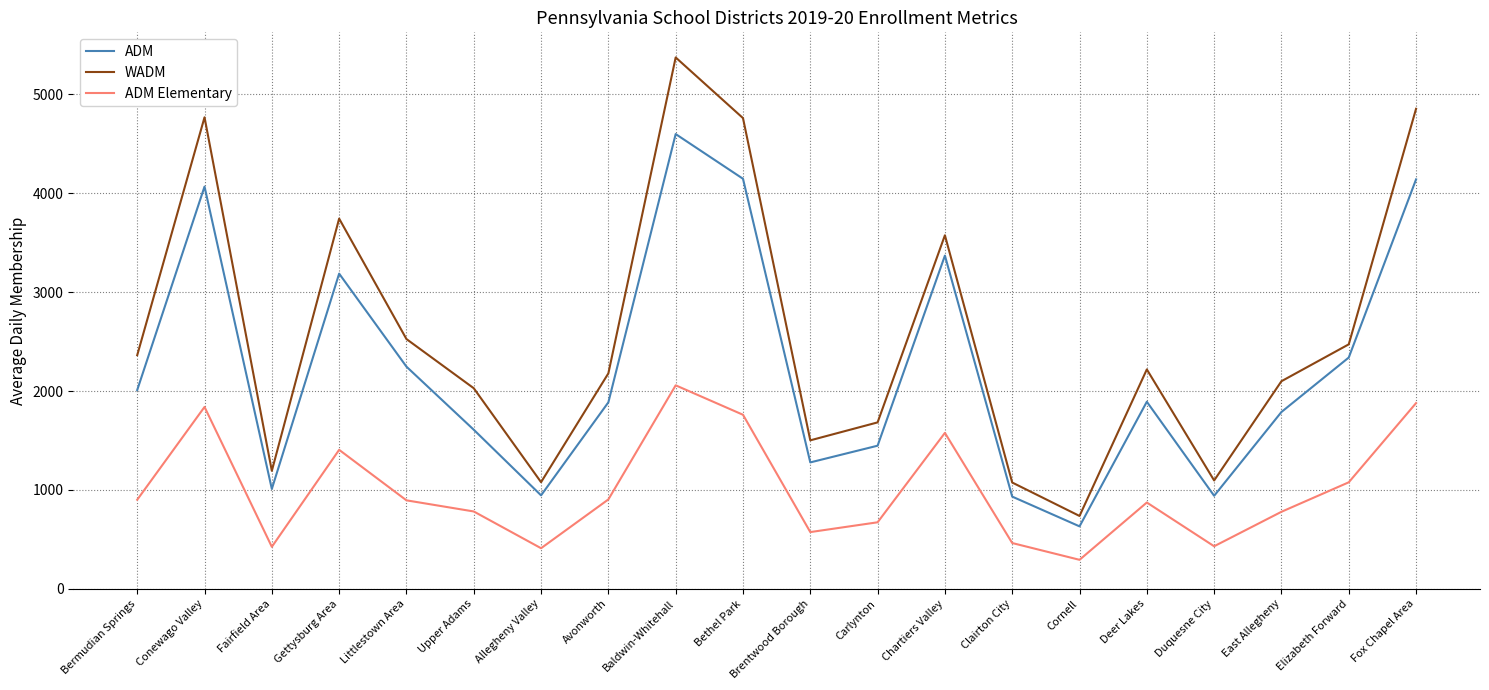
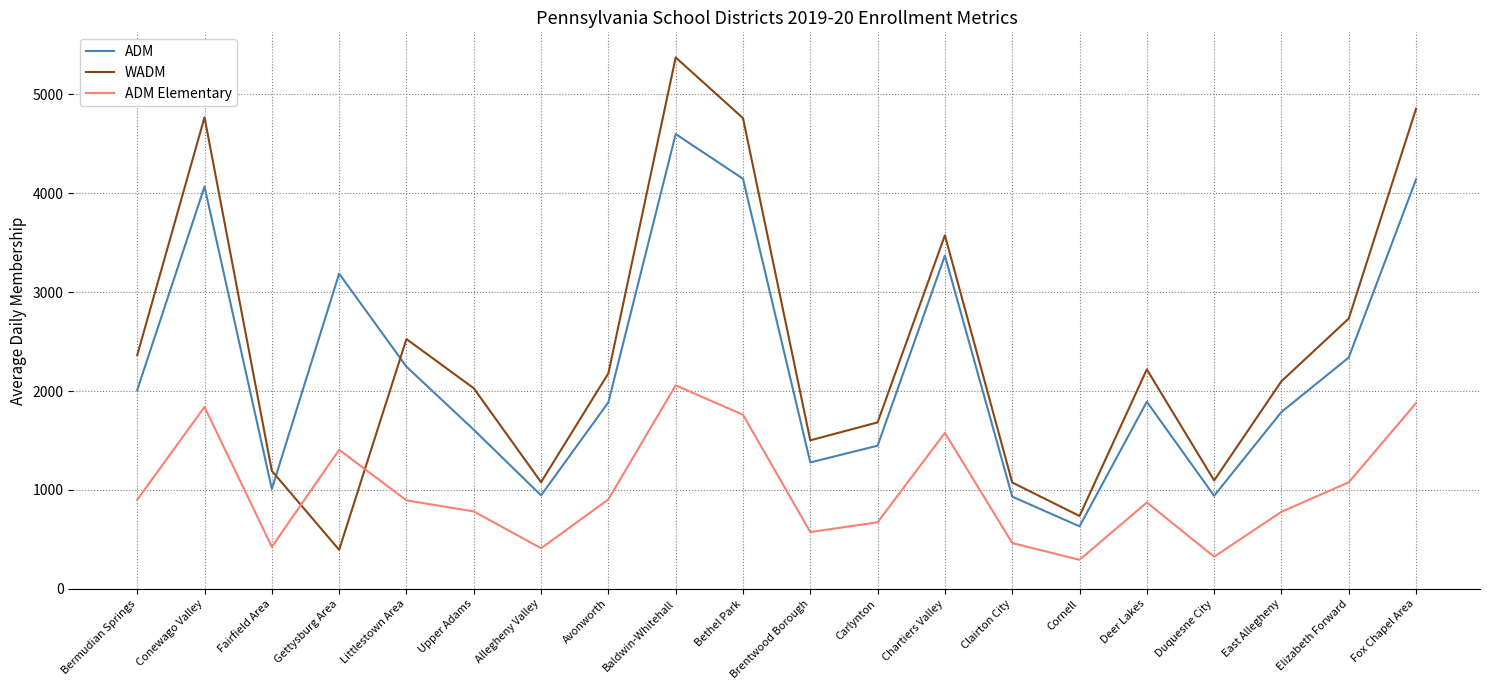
  {
    "ADM": {
      "Bermudian Springs": 2000,
      "Conewago Valley": 4100,
      "Fairfield Area": 1000,
      "Gettysburg Area": 3200,
      "Littlestown Area": 2200,
      "Upper Adams": 1600,
      "Allegheny Valley": 900,
      "Avonworth": 1900,
      "Baldwin-Whitehall": 4600,
      "Bethel Park": 4100,
      "Brentwood Borough": 1300,
      "Carlynton": 1400,
      "Chartiers Valley": 3400,
      "Clairton City": 900,
      "Cornell": 600,
      "Deer Lakes": 1900,
      "Duquesne City": 900,
      "East Allegheny": 1800,
      "Elizabeth Forward": 2300,
      "Fox Chapel Area": 4100
    },
    "WADM": {
      "Bermudian Springs": 2400,
      "Conewago Valley": 4800,
      "Fairfield Area": 1200,
-     "Gettysburg Area": 3700,
+     "Gettysburg Area": 400,
      "Littlestown Area": 2500,
      "Upper Adams": 2000,
      "Allegheny Valley": 1100,
      "Avonworth": 2200,
      "Baldwin-Whitehall": 5400,
      "Bethel Park": 4800,
      "Brentwood Borough": 1500,
      "Carlynton": 1700,
      "Chartiers Valley": 3600,
      "Clairton City": 1100,
      "Cornell": 700,
      "Deer Lakes": 2200,
      "Duquesne City": 1100,
      "East Allegheny": 2100,
-     "Elizabeth Forward": 2500,
+     "Elizabeth Forward": 2700,
      "Fox Chapel Area": 4900
    },
    "ADM Elementary": {
      "Bermudian Springs": 900,
      "Conewago Valley": 1800,
      "Fairfield Area": 400,
      "Gettysburg Area": 1400,
      "Littlestown Area": 900,
      "Upper Adams": 800,
      "Allegheny Valley": 400,
      "Avonworth": 900,
      "Baldwin-Whitehall": 2100,
      "Bethel Park": 1800,
      "Brentwood Borough": 600,
      "Carlynton": 700,
      "Chartiers Valley": 1600,
      "Clairton City": 500,
      "Cornell": 300,
      "Deer Lakes": 900,
-     "Duquesne City": 400,
+     "Duquesne City": 300,
      "East Allegheny": 800,
      "Elizabeth Forward": 1100,
      "Fox Chapel Area": 1900
    }
  }
